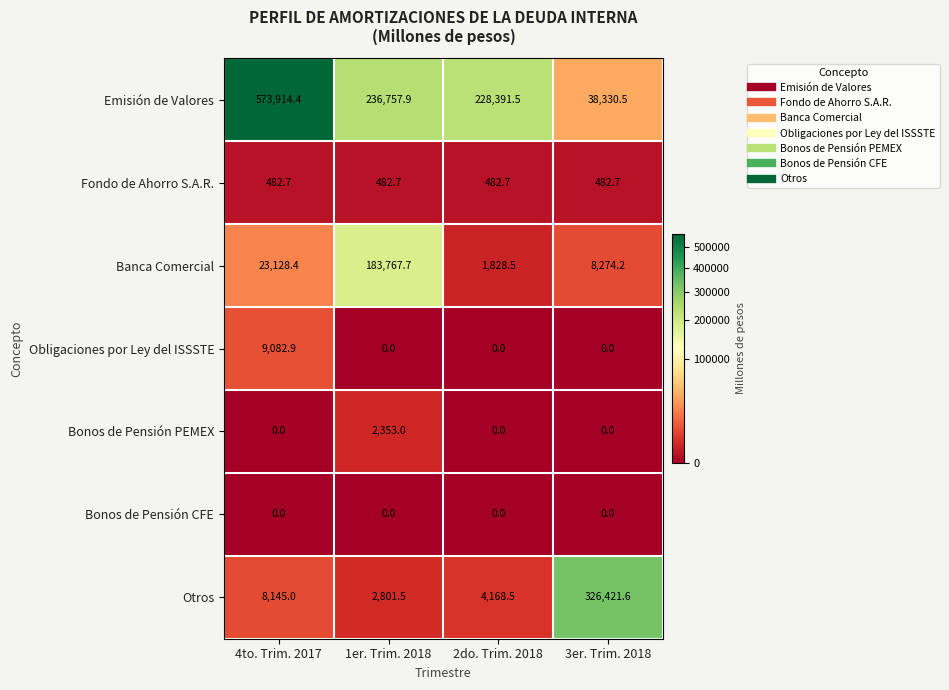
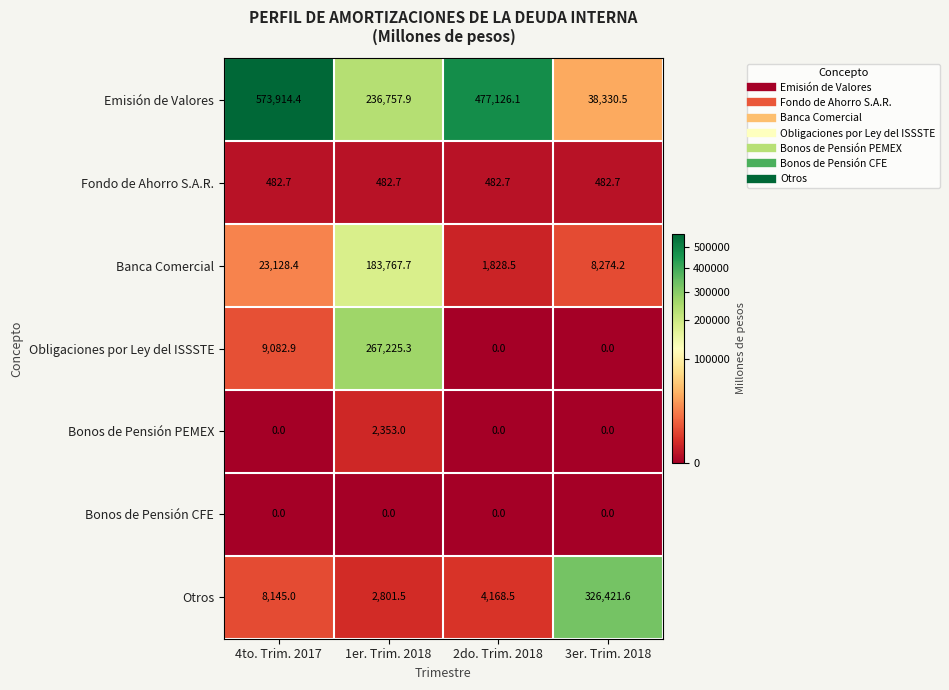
  {
    "Emisión de Valores": {
      "4to. Trim. 2017": "573,914.4",
      "1er. Trim. 2018": "236,757.9",
-     "2do. Trim. 2018": "228,391.5",
+     "2do. Trim. 2018": "477,126.1",
      "3er. Trim. 2018": "38,330.5"
    },
    "Fondo de Ahorro S.A.R.": {
      "4to. Trim. 2017": "482.7",
      "1er. Trim. 2018": "482.7",
      "2do. Trim. 2018": "482.7",
      "3er. Trim. 2018": "482.7"
    },
    "Banca Comercial": {
      "4to. Trim. 2017": "23,128.4",
      "1er. Trim. 2018": "183,767.7",
      "2do. Trim. 2018": "1,828.5",
      "3er. Trim. 2018": "8,274.2"
    },
    "Obligaciones por Ley del ISSSTE": {
      "4to. Trim. 2017": "9,082.9",
-     "1er. Trim. 2018": "0.0",
+     "1er. Trim. 2018": "267,225.3",
      "2do. Trim. 2018": "0.0",
      "3er. Trim. 2018": "0.0"
    },
    "Bonos de Pensión PEMEX": {
      "4to. Trim. 2017": "0.0",
      "1er. Trim. 2018": "2,353.0",
      "2do. Trim. 2018": "0.0",
      "3er. Trim. 2018": "0.0"
    },
    "Bonos de Pensión CFE": {
      "4to. Trim. 2017": "0.0",
      "1er. Trim. 2018": "0.0",
      "2do. Trim. 2018": "0.0",
      "3er. Trim. 2018": "0.0"
    },
    "Otros": {
      "4to. Trim. 2017": "8,145.0",
      "1er. Trim. 2018": "2,801.5",
      "2do. Trim. 2018": "4,168.5",
      "3er. Trim. 2018": "326,421.6"
    }
  }
